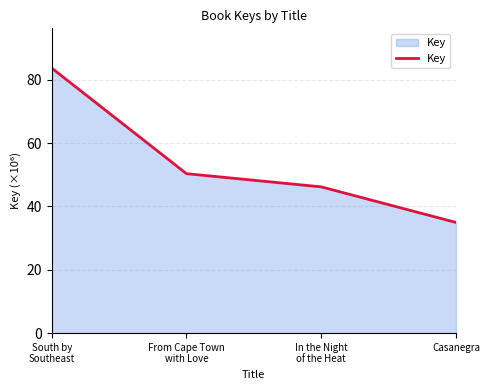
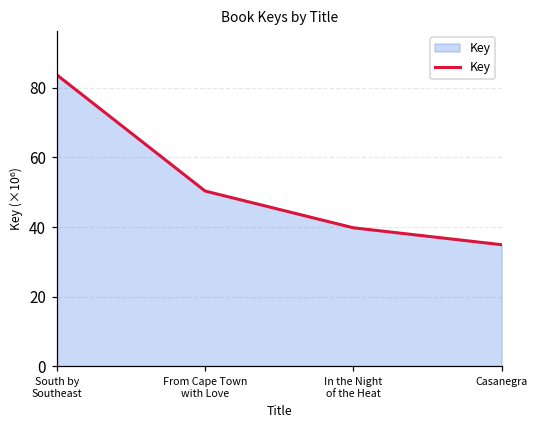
  {
    "South by Southeast": 84,
    "From Cape Town with Love": 50,
-   "In the Night of the Heat": 46,
+   "In the Night of the Heat": 40,
    "Casanegra": 35
  }
